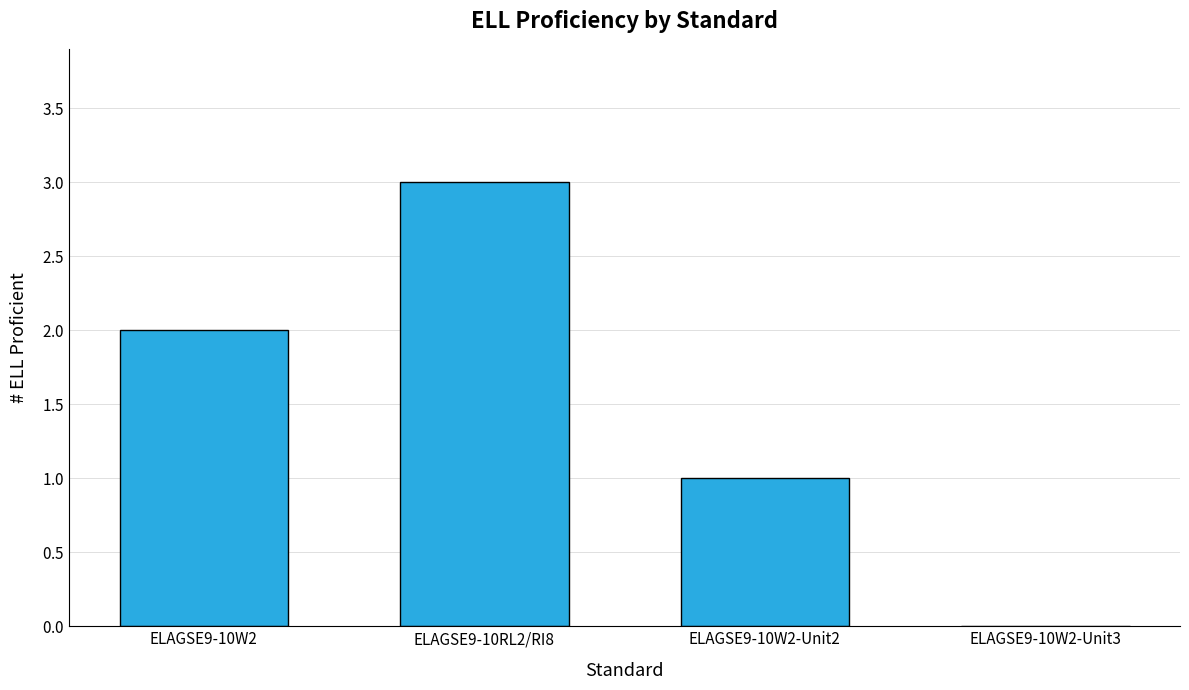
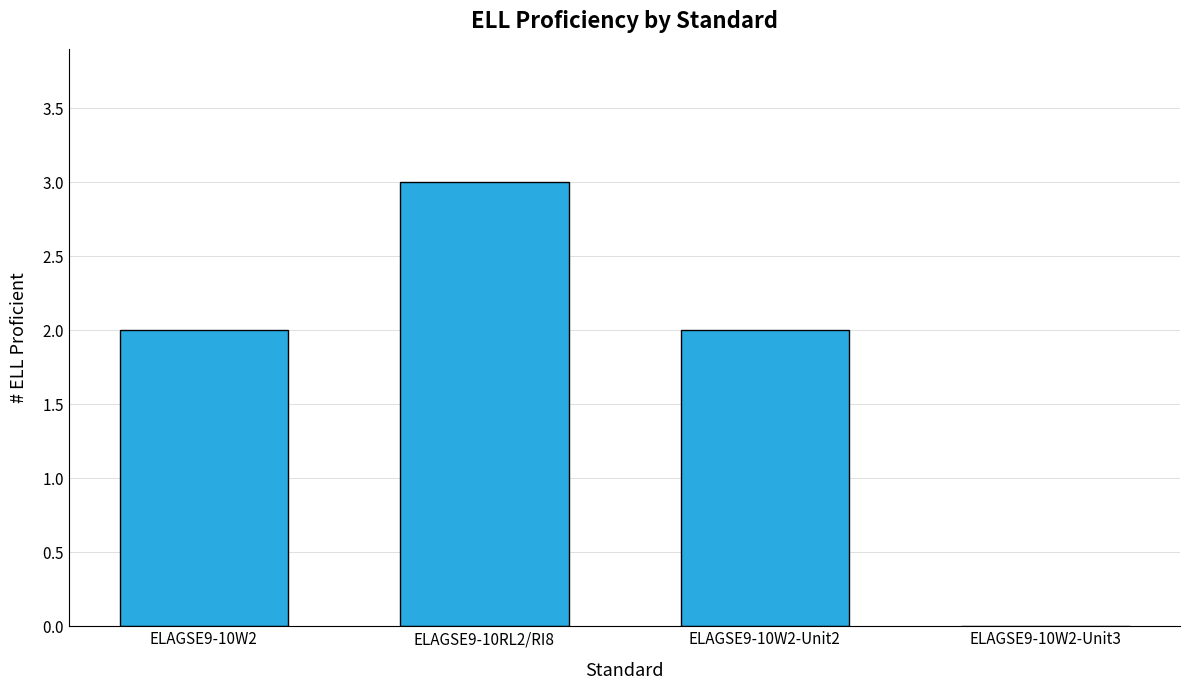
  {
    "ELAGSE9-10W2": 2,
    "ELAGSE9-10RL2/RI8": 3,
-   "ELAGSE9-10W2-Unit2": 1,
+   "ELAGSE9-10W2-Unit2": 2,
    "ELAGSE9-10W2-Unit3": 0
  }
